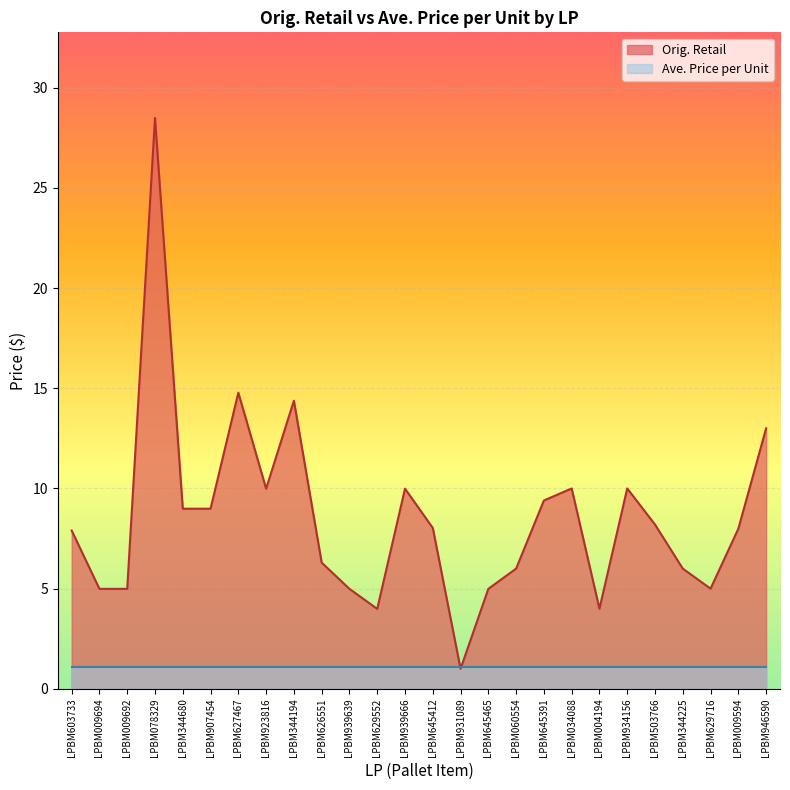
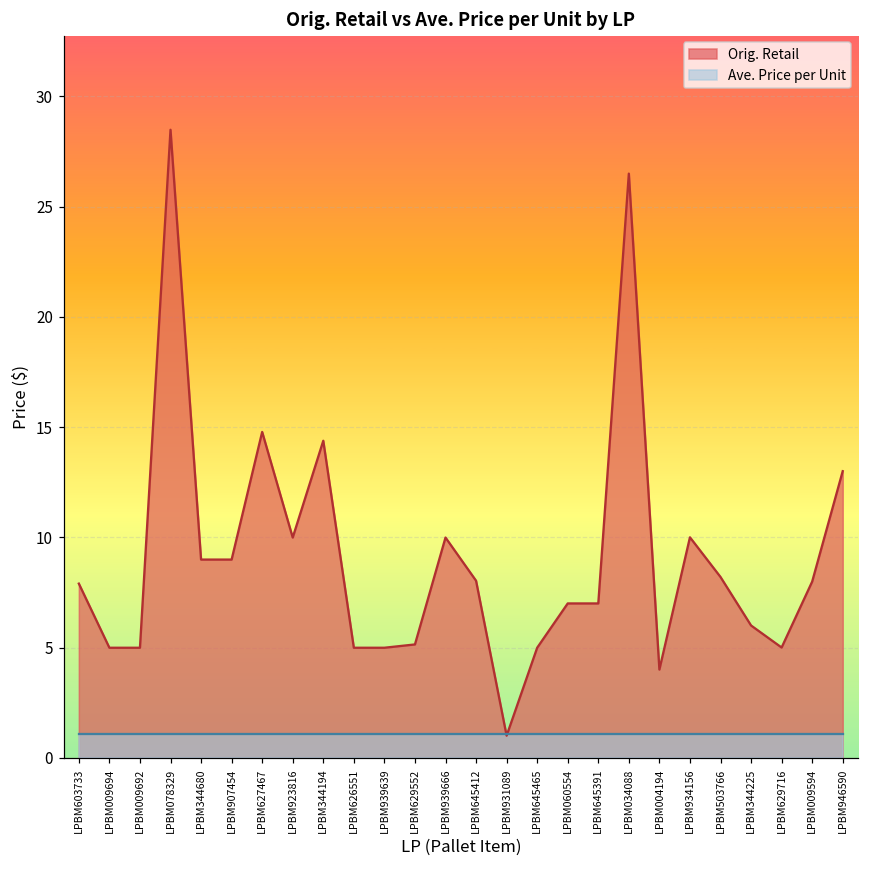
  {
    "Orig. Retail": {
      "LPBM603733": 7.9,
      "LPBM009694": 5.0,
      "LPBM009692": 5.0,
      "LPBM078329": 28.5,
      "LPBM344680": 9.0,
      "LPBM907454": 9.0,
      "LPBM627467": 14.8,
      "LPBM923816": 10.0,
      "LPBM344194": 14.4,
-     "LPBM626551": 6.3,
+     "LPBM626551": 5.0,
      "LPBM939639": 5.0,
-     "LPBM629552": 4.0,
+     "LPBM629552": 5.1,
      "LPBM939666": 10.0,
      "LPBM645412": 8.0,
      "LPBM645465": 5.0,
-     "LPBM060554": 6,
-     "LPBM645391": 9.4,
-     "LPBM034088": 10.0,
+     "LPBM060554": 7,
+     "LPBM645391": 7.0,
+     "LPBM034088": 26.5,
      "LPBM004194": 4.0,
      "LPBM934156": 10.0,
      "LPBM503766": 8.2,
      "LPBM344225": 6.0,
      "LPBM629716": 5.0,
      "LPBM009594": 8.0,
      "LPBM946590": 13.0
    },
    "Ave. Price per Unit": {
      "LPBM603733": 1.1,
      "LPBM009694": 1.1,
      "LPBM009692": 1.1,
      "LPBM078329": 1.1,
      "LPBM344680": 1.1,
      "LPBM907454": 1.1,
      "LPBM627467": 1.1,
      "LPBM923816": 1.1,
      "LPBM344194": 1.1,
      "LPBM626551": 1.1,
      "LPBM939639": 1.1,
      "LPBM629552": 1.1,
      "LPBM939666": 1.1,
      "LPBM645412": 1.1,
      "LPBM645465": 1.1,
      "LPBM060554": 1.1,
      "LPBM645391": 1.1,
      "LPBM034088": 1.1,
      "LPBM004194": 1.1,
      "LPBM934156": 1.1,
      "LPBM503766": 1.1,
      "LPBM344225": 1.1,
      "LPBM629716": 1.1,
      "LPBM009594": 1.1,
      "LPBM946590": 1.1
    }
  }
